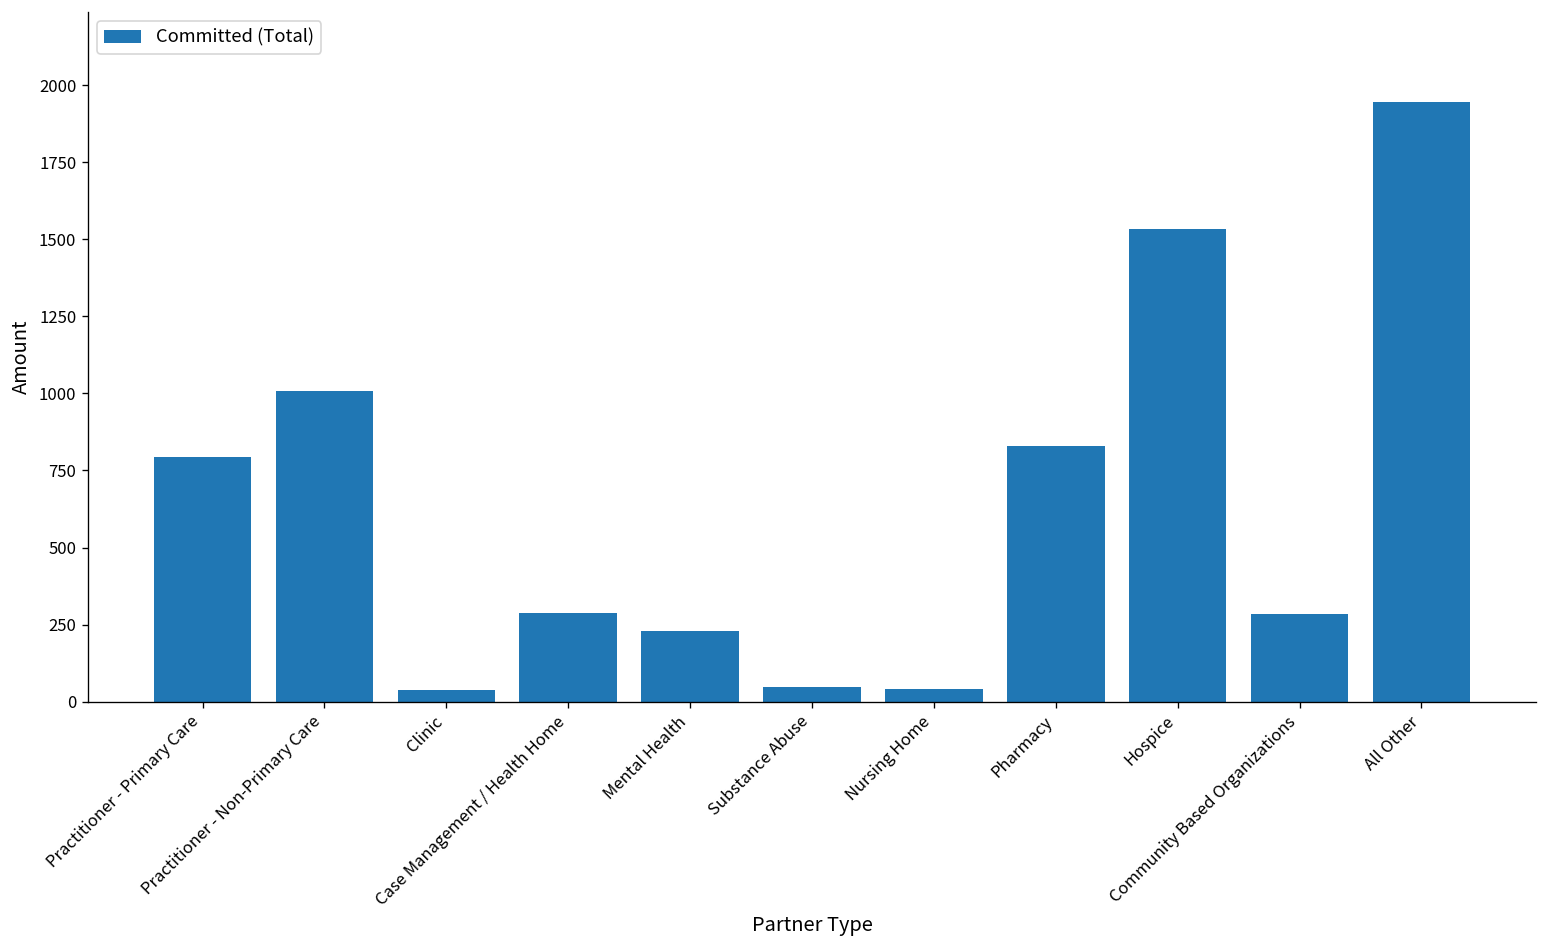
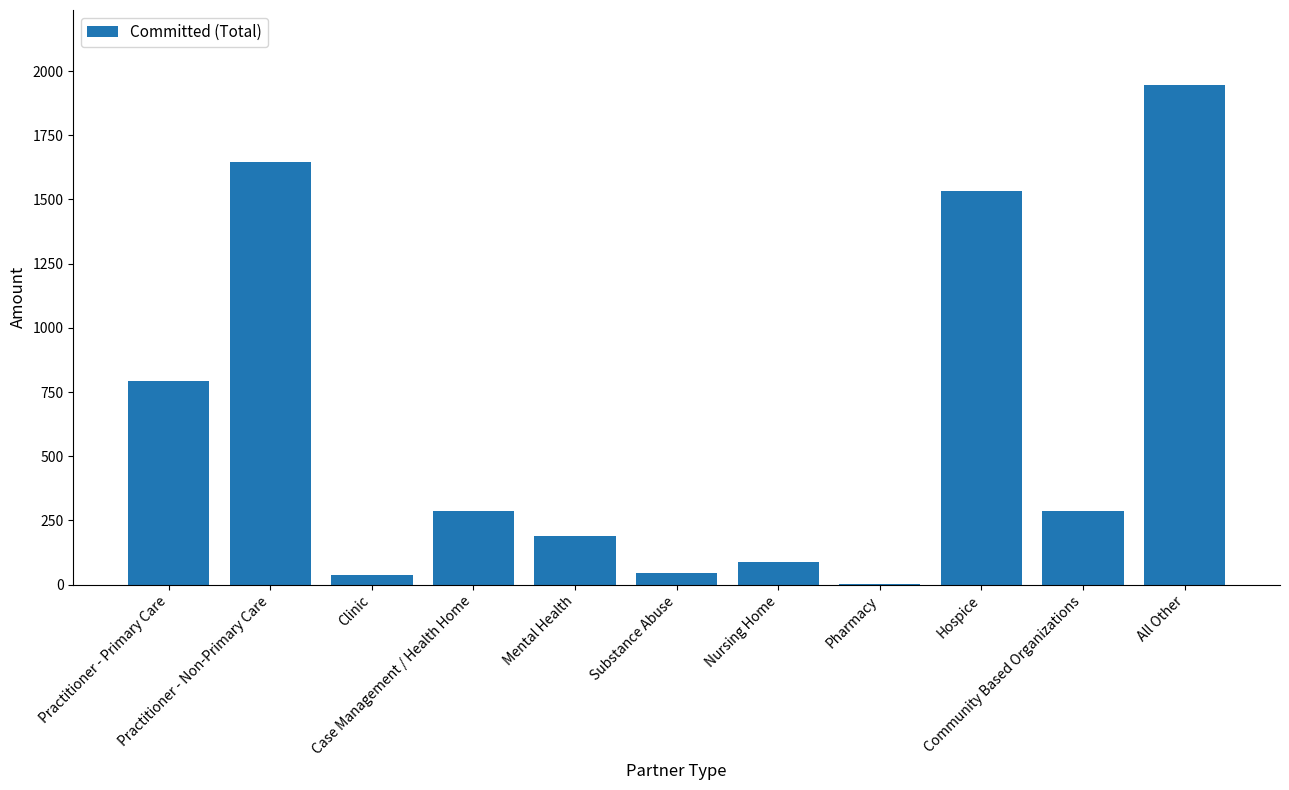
  {
    "Practitioner - Primary Care": 800,
-   "Practitioner - Non-Primary Care": 1010,
+   "Practitioner - Non-Primary Care": 1650,
    "Clinic": 40,
    "Case Management / Health Home": 290,
-   "Mental Health": 230,
+   "Mental Health": 190,
    "Substance Abuse": 50,
-   "Nursing Home": 40,
-   "Pharmacy": 830,
+   "Nursing Home": 90,
+   "Pharmacy": 0,
    "Hospice": 1530,
    "Community Based Organizations": 290,
    "All Other": 1950
  }
